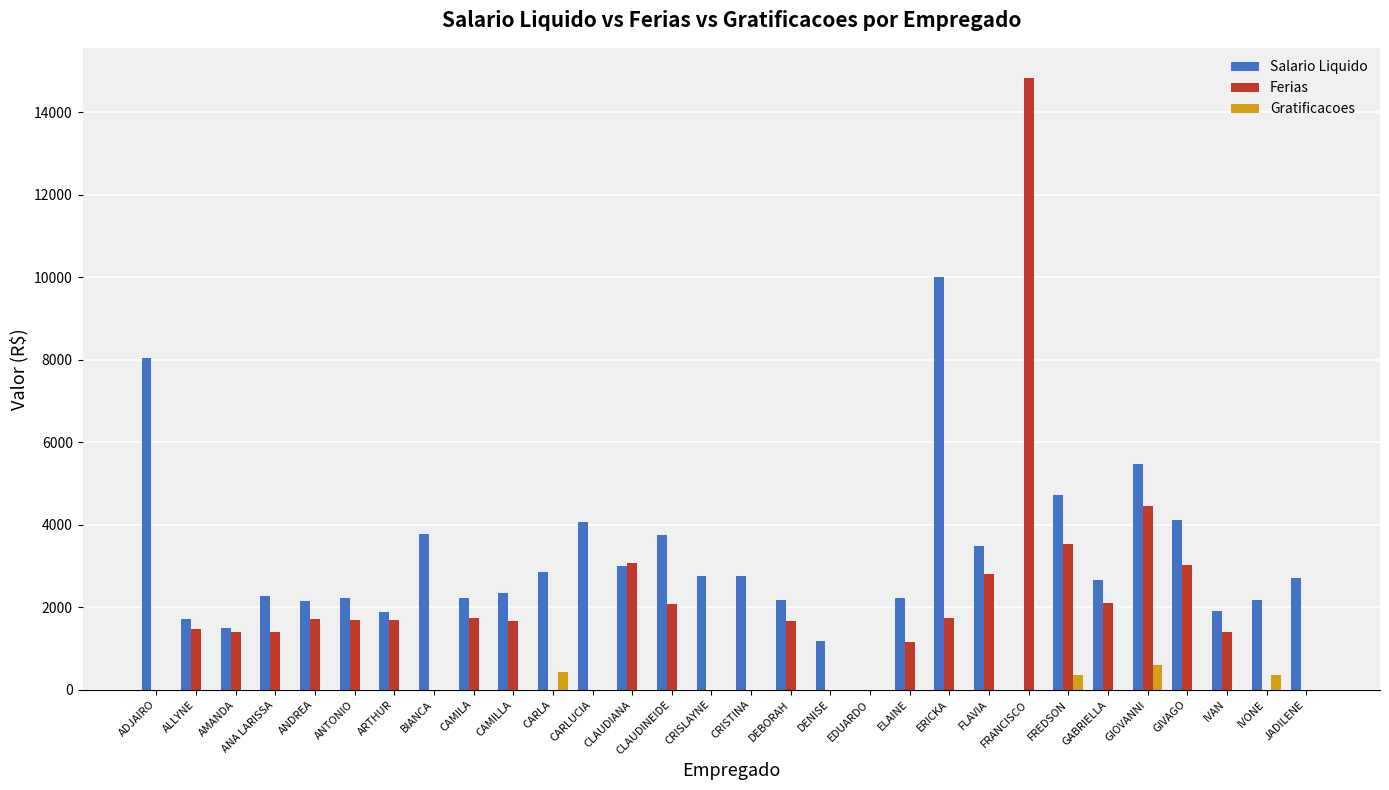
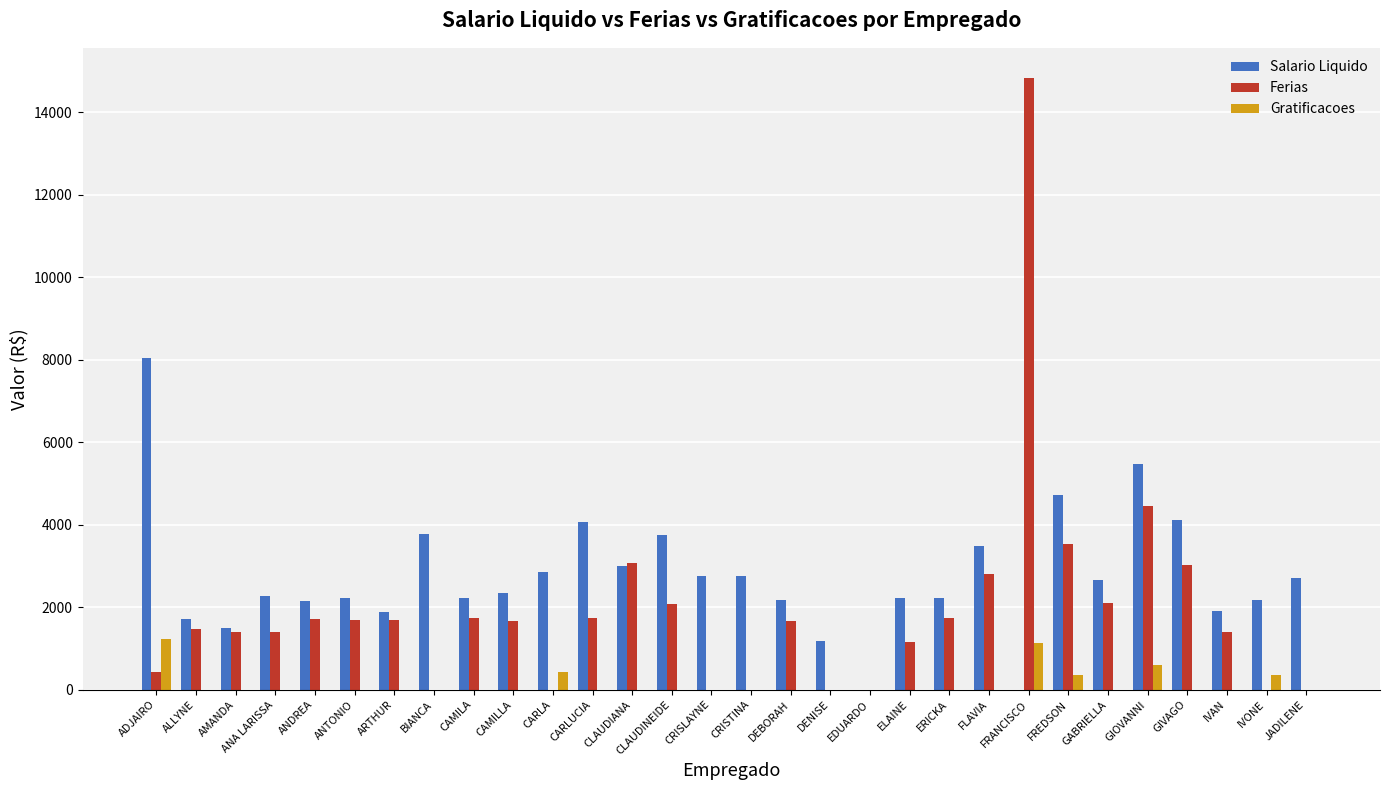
  {
    "Salario Liquido": {
      "ADJAIRO": 8000,
      "ALLYNE": 1700,
      "AMANDA": 1500,
      "ANA LARISSA": 2300,
      "ANDREA": 2200,
      "ANTONIO": 2200,
      "ARTHUR": 1900,
      "BIANCA": 3800,
      "CAMILA": 2200,
      "CAMILLA": 2300,
      "CARLA": 2900,
      "CARLUCIA": 4100,
      "CLAUDIANA": 3000,
      "CLAUDINEIDE": 3700,
      "CRISLAYNE": 2700,
      "CRISTINA": 2700,
      "DEBORAH": 2200,
      "DENISE": 1200,
      "EDUARDO": 0,
      "ELAINE": 2200,
-     "ERICKA": 10000,
+     "ERICKA": 2200,
      "FLAVIA": 3500,
      "FRANCISCO": 0,
      "FREDSON": 4700,
      "GABRIELLA": 2700,
      "GIOVANNI": 5500,
      "GIVAGO": 4100,
      "IVAN": 1900,
      "IVONE": 2200,
      "JADILENE": 2700
    },
    "Ferias": {
-     "ADJAIRO": 0,
+     "ADJAIRO": 400,
      "ALLYNE": 1500,
      "AMANDA": 1400,
      "ANA LARISSA": 1400,
      "ANDREA": 1700,
      "ANTONIO": 1700,
      "ARTHUR": 1700,
      "BIANCA": 0,
      "CAMILA": 1700,
      "CAMILLA": 1700,
      "CARLA": 0,
-     "CARLUCIA": 0,
+     "CARLUCIA": 1700,
      "CLAUDIANA": 3100,
      "CLAUDINEIDE": 2100,
      "CRISLAYNE": 0,
      "CRISTINA": 0,
      "DEBORAH": 1700,
      "DENISE": 0,
      "EDUARDO": 0,
      "ELAINE": 1200,
      "ERICKA": 1700,
      "FLAVIA": 2800,
      "FRANCISCO": 14800,
      "FREDSON": 3500,
      "GABRIELLA": 2100,
      "GIOVANNI": 4400,
      "GIVAGO": 3000,
      "IVAN": 1400,
      "IVONE": 0,
      "JADILENE": 0
    },
    "Gratificacoes": {
-     "ADJAIRO": 0,
+     "ADJAIRO": 1200,
      "ALLYNE": 0,
      "AMANDA": 0,
      "ANA LARISSA": 0,
      "ANDREA": 0,
      "ANTONIO": 0,
      "ARTHUR": 0,
      "BIANCA": 0,
      "CAMILA": 0,
      "CAMILLA": 0,
      "CARLA": 400,
      "CARLUCIA": 0,
      "CLAUDIANA": 0,
      "CLAUDINEIDE": 0,
      "CRISLAYNE": 0,
      "CRISTINA": 0,
      "DEBORAH": 0,
      "DENISE": 0,
      "EDUARDO": 0,
      "ELAINE": 0,
      "ERICKA": 0,
      "FLAVIA": 0,
-     "FRANCISCO": 0,
+     "FRANCISCO": 1100,
      "FREDSON": 400,
      "GABRIELLA": 0,
      "GIOVANNI": 600,
      "GIVAGO": 0,
      "IVAN": 0,
      "IVONE": 400,
      "JADILENE": 0
    }
  }
